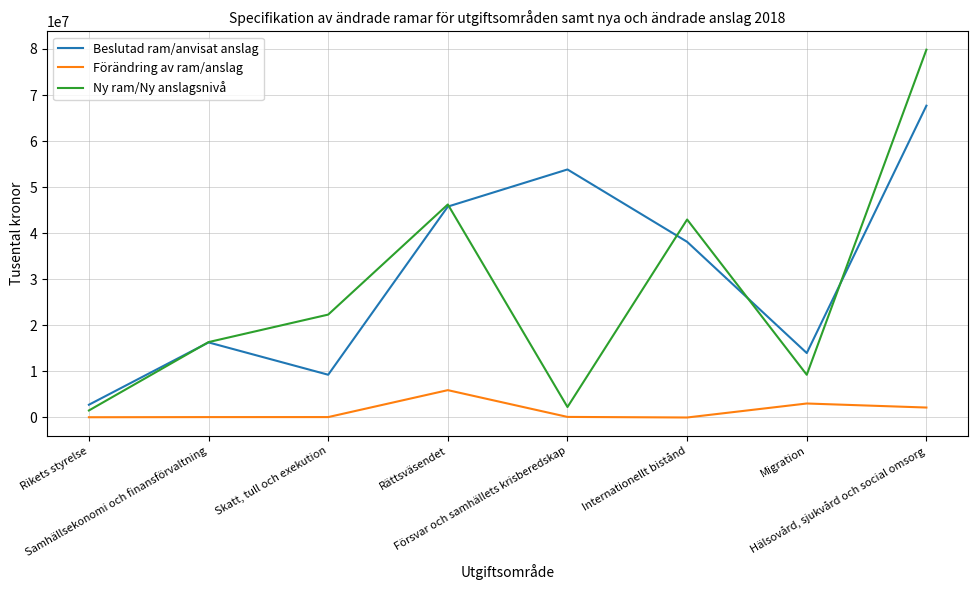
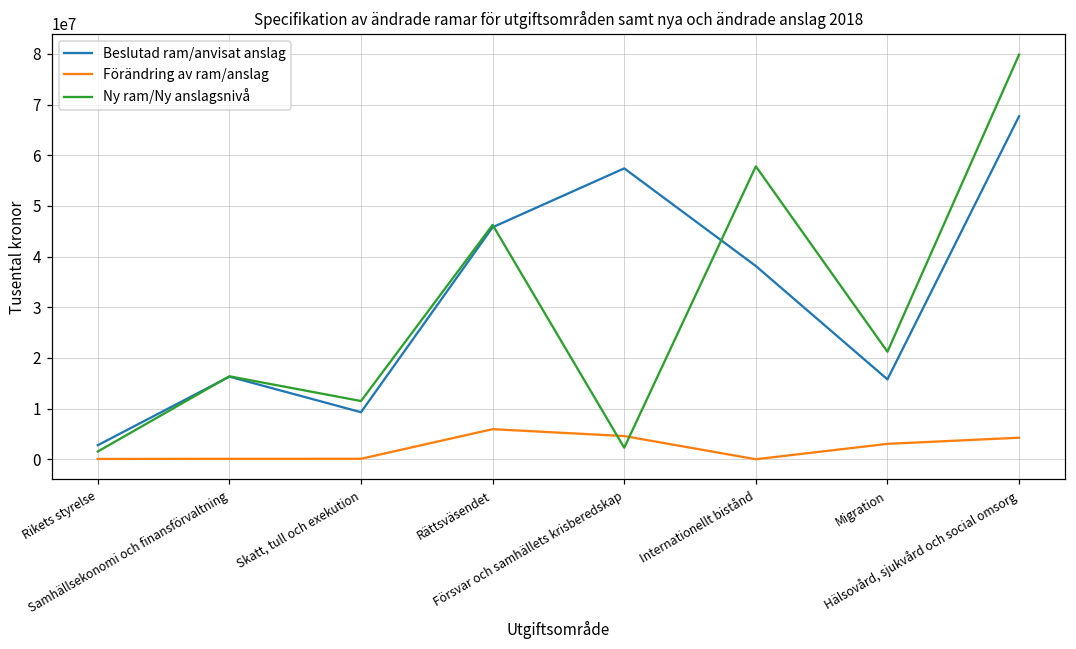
  {
    "Beslutad ram/anvisat anslag": {
      "Rikets styrelse": 3000000,
      "Skatt, tull och exekution": 9000000,
-     "Försvar och samhällets krisberedskap": 54000000,
+     "Försvar och samhällets krisberedskap": 57000000,
      "Internationellt bistånd": 38000000,
-     "Migration": 14000000,
+     "Migration": 16000000,
      "Hälsovård, sjukvård och social omsorg": 68000000
    },
    "Förändring av ram/anslag": {
      "Rikets styrelse": 0,
      "Samhällsekonomi och finansförvaltning": 0,
      "Skatt, tull och exekution": 0,
      "Rättsväsendet": 6000000,
-     "Försvar och samhällets krisberedskap": 0,
+     "Försvar och samhällets krisberedskap": 5000000,
      "Internationellt bistånd": 0,
      "Migration": 3000000,
-     "Hälsovård, sjukvård och social omsorg": 2000000
+     "Hälsovård, sjukvård och social omsorg": 4000000
    },
    "Ny ram/Ny anslagsnivå": {
      "Rikets styrelse": 2000000,
-     "Skatt, tull och exekution": 22000000,
+     "Skatt, tull och exekution": 11000000,
      "Försvar och samhällets krisberedskap": 2000000,
-     "Internationellt bistånd": 43000000,
-     "Migration": 9000000,
+     "Internationellt bistånd": 58000000,
+     "Migration": 21000000,
      "Hälsovård, sjukvård och social omsorg": 80000000
    }
  }
